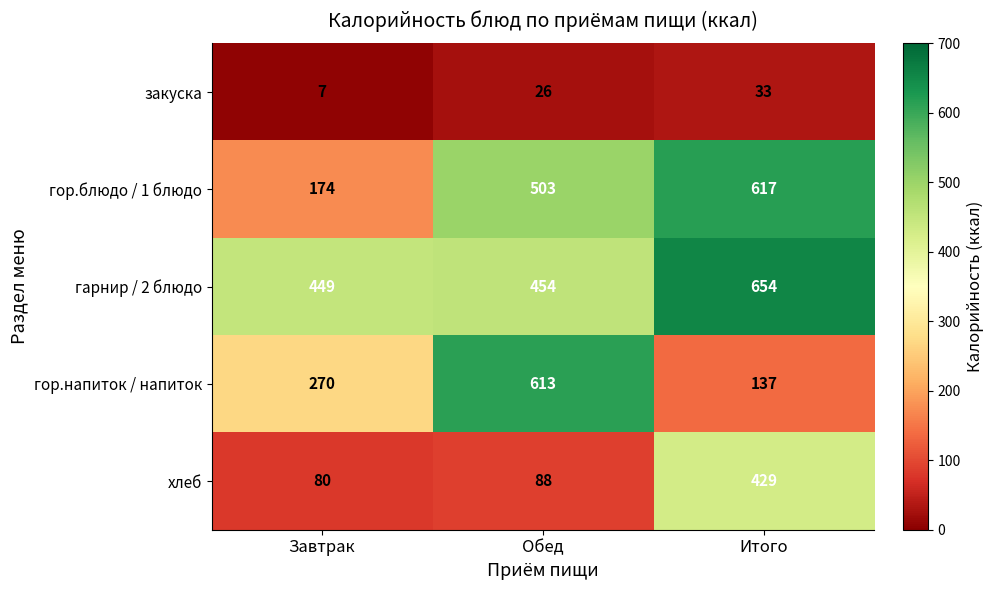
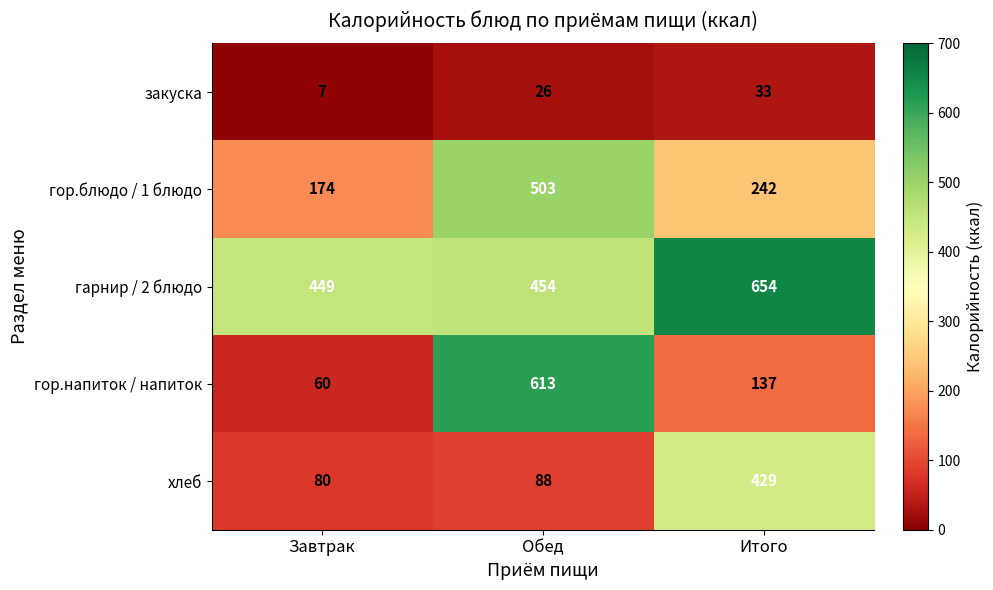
  {
    "закуска": {
      "Завтрак": 7,
      "Обед": 26,
      "Итого": 33
    },
    "гор.блюдо / 1 блюдо": {
      "Завтрак": 174,
      "Обед": 503,
-     "Итого": 617
+     "Итого": 242
    },
    "гарнир / 2 блюдо": {
      "Завтрак": 449,
      "Обед": 454,
      "Итого": 654
    },
    "гор.напиток / напиток": {
-     "Завтрак": 270,
+     "Завтрак": 60,
      "Обед": 613,
      "Итого": 137
    },
    "хлеб": {
      "Завтрак": 80,
      "Обед": 88,
      "Итого": 429
    }
  }
